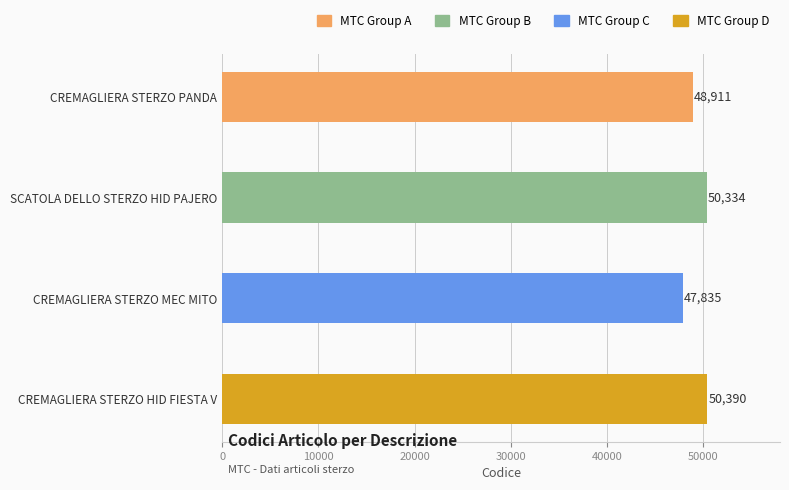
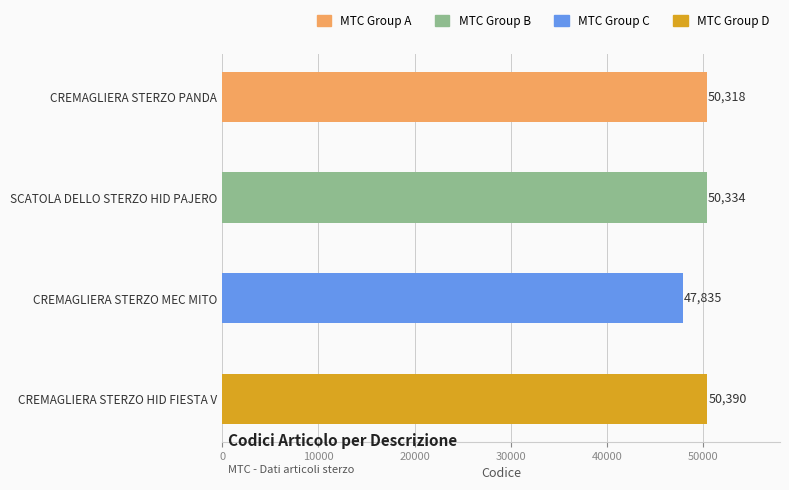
  {
-   "CREMAGLIERA STERZO PANDA": "48,911",
+   "CREMAGLIERA STERZO PANDA": "50,318",
    "SCATOLA DELLO STERZO HID PAJERO": "50,334",
    "CREMAGLIERA STERZO MEC MITO": "47,835",
    "CREMAGLIERA STERZO HID FIESTA V": "50,390"
  }
